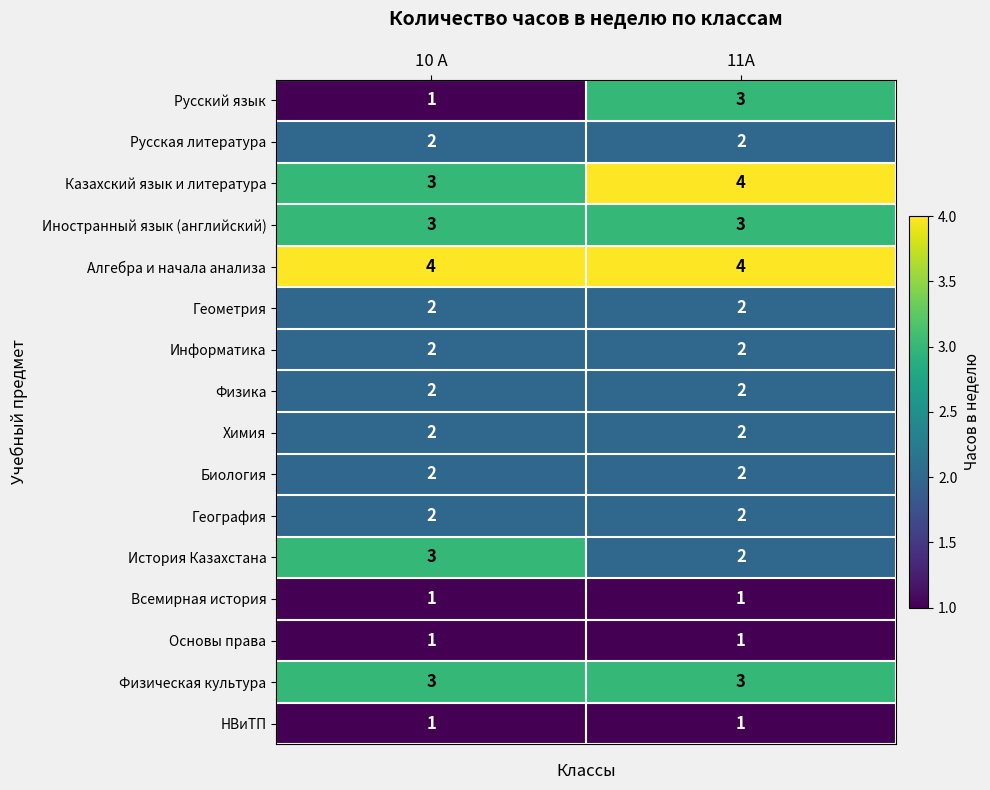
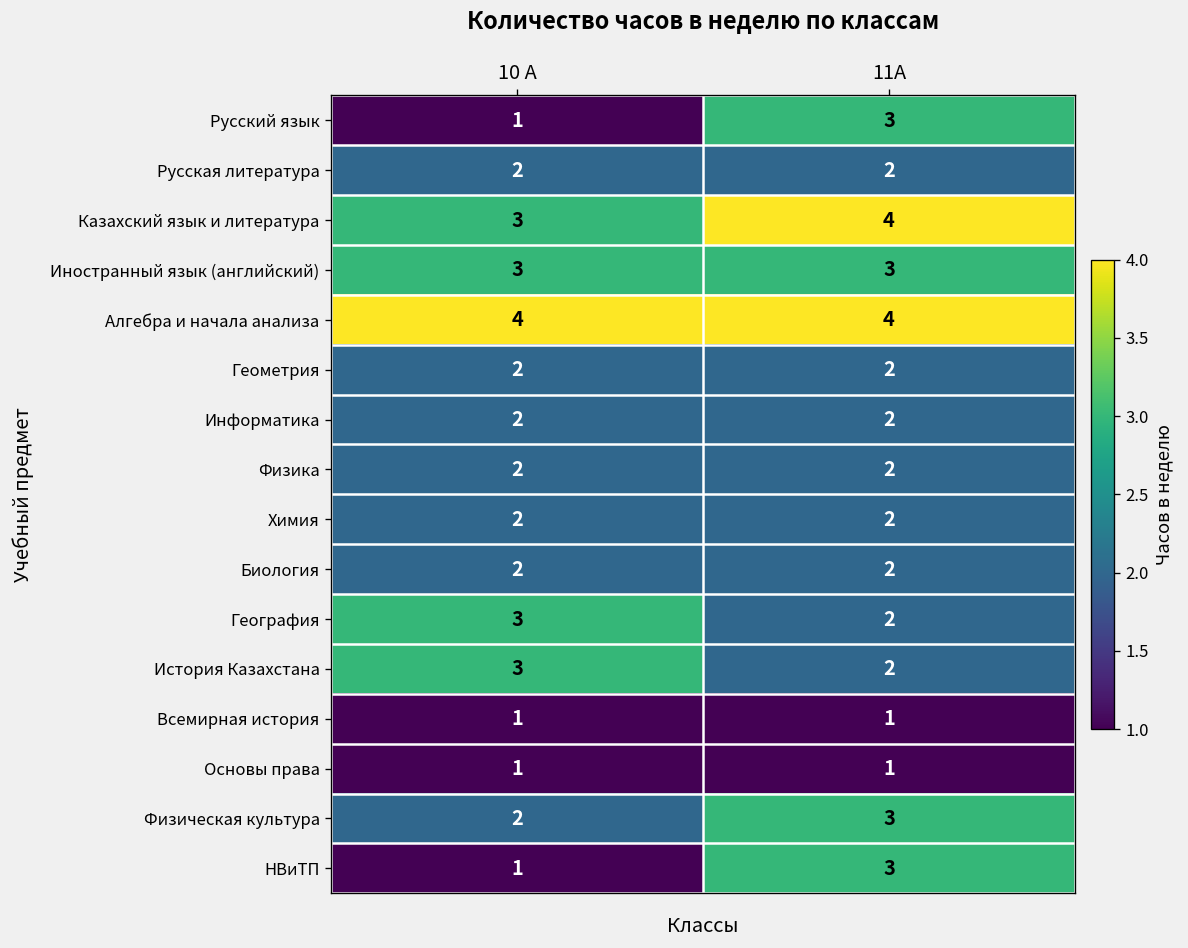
  {
    "Русский язык": {
      "10 А": 1,
      "11А": 3
    },
    "Русская литература": {
      "10 А": 2,
      "11А": 2
    },
    "Казахский язык и литература": {
      "10 А": 3,
      "11А": 4
    },
    "Иностранный язык (английский)": {
      "10 А": 3,
      "11А": 3
    },
    "Алгебра и начала анализа": {
      "10 А": 4,
      "11А": 4
    },
    "Геометрия": {
      "10 А": 2,
      "11А": 2
    },
    "Информатика": {
      "10 А": 2,
      "11А": 2
    },
    "Физика": {
      "10 А": 2,
      "11А": 2
    },
    "Химия": {
      "10 А": 2,
      "11А": 2
    },
    "Биология": {
      "10 А": 2,
      "11А": 2
    },
    "География": {
-     "10 А": 2,
+     "10 А": 3,
      "11А": 2
    },
    "История Казахстана": {
      "10 А": 3,
      "11А": 2
    },
    "Всемирная история": {
      "10 А": 1,
      "11А": 1
    },
    "Основы права": {
      "10 А": 1,
      "11А": 1
    },
    "Физическая культура": {
-     "10 А": 3,
+     "10 А": 2,
      "11А": 3
    },
    "НВиТП": {
      "10 А": 1,
-     "11А": 1
+     "11А": 3
    }
  }
